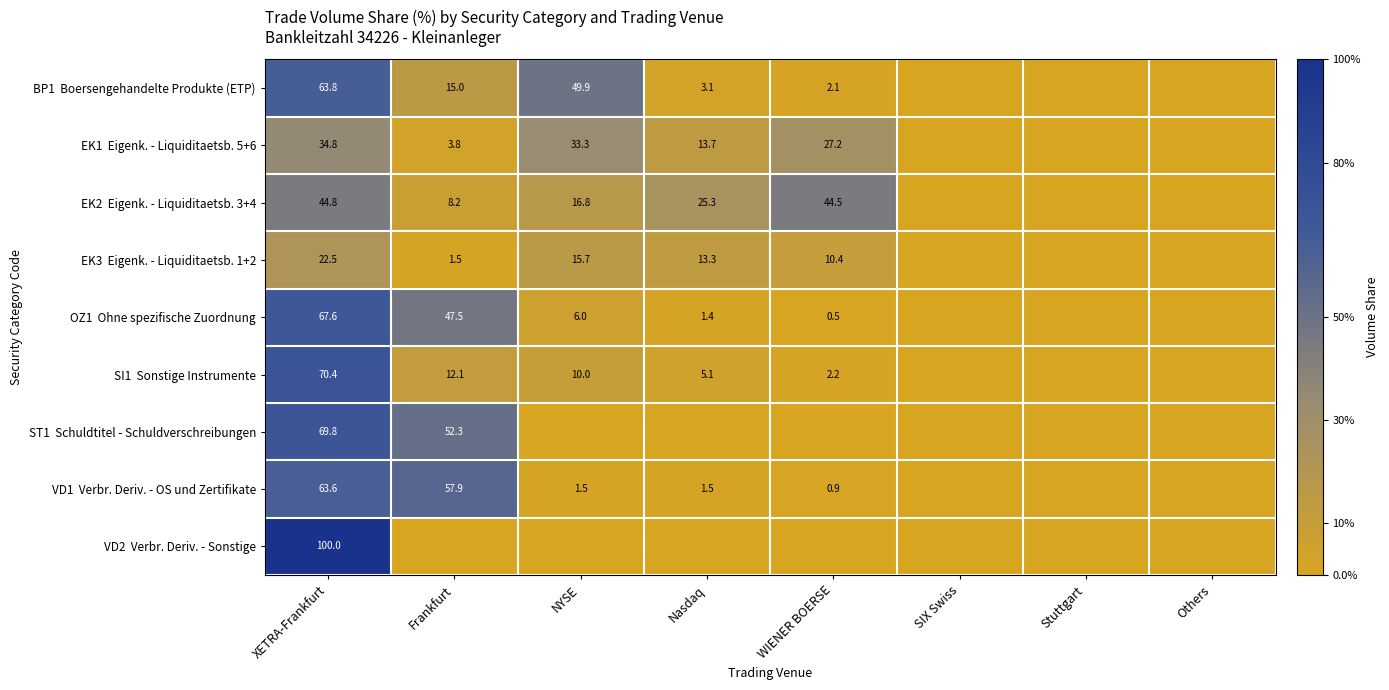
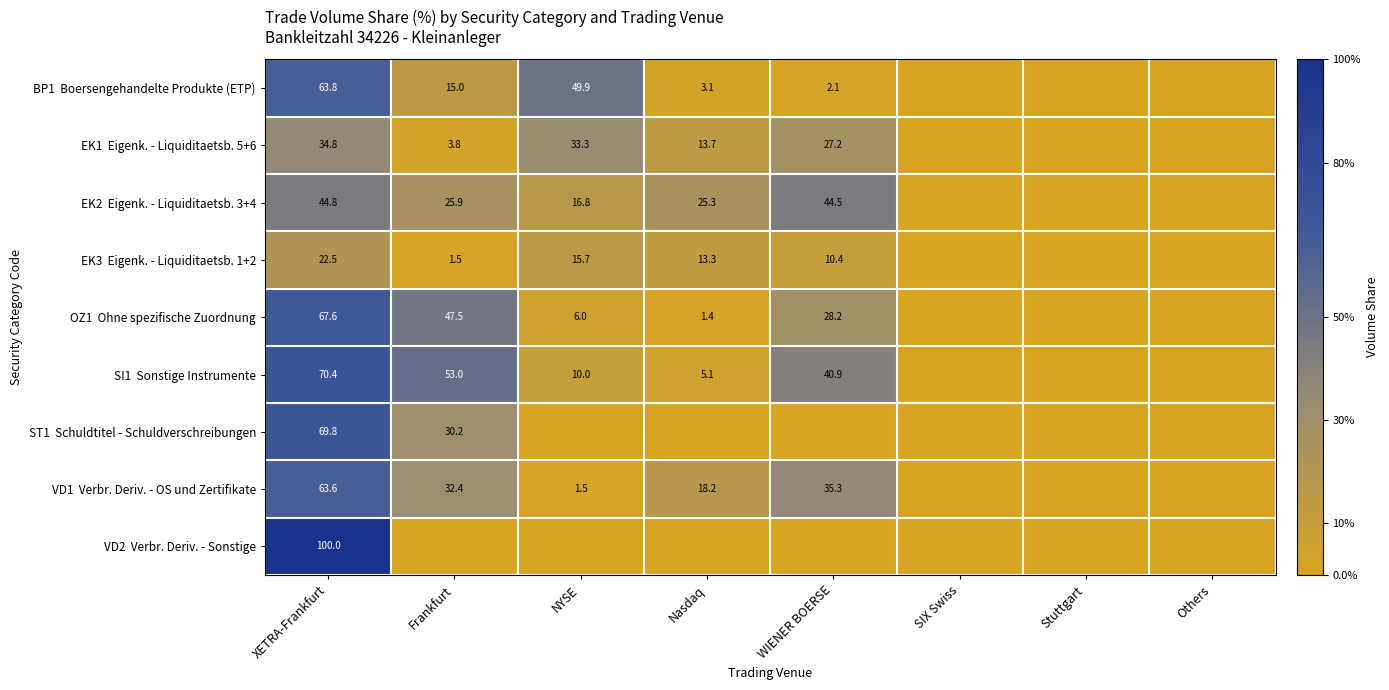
  {
    "BP1 Boersengehandelte Produkte (ETP)": {
      "XETRA-Frankfurt": 63.8,
      "Frankfurt": 15.0,
      "NYSE": 49.9,
      "Nasdaq": 3.1,
      "WIENER BOERSE": 2.1
    },
    "EK1 Eigenk. - Liquiditaetsb. 5+6": {
      "XETRA-Frankfurt": 34.8,
      "Frankfurt": 3.8,
      "NYSE": 33.3,
      "Nasdaq": 13.7,
      "WIENER BOERSE": 27.2
    },
    "EK2 Eigenk. - Liquiditaetsb. 3+4": {
      "XETRA-Frankfurt": 44.8,
-     "Frankfurt": 8.2,
+     "Frankfurt": 25.9,
      "NYSE": 16.8,
      "Nasdaq": 25.3,
      "WIENER BOERSE": 44.5
    },
    "EK3 Eigenk. - Liquiditaetsb. 1+2": {
      "XETRA-Frankfurt": 22.5,
      "Frankfurt": 1.5,
      "NYSE": 15.7,
      "Nasdaq": 13.3,
      "WIENER BOERSE": 10.4
    },
    "OZ1 Ohne spezifische Zuordnung": {
      "XETRA-Frankfurt": 67.6,
      "Frankfurt": 47.5,
      "NYSE": 6.0,
      "Nasdaq": 1.4,
-     "WIENER BOERSE": 0.5
+     "WIENER BOERSE": 28.2
    },
    "SI1 Sonstige Instrumente": {
      "XETRA-Frankfurt": 70.4,
-     "Frankfurt": 12.1,
+     "Frankfurt": 53.0,
      "NYSE": 10.0,
      "Nasdaq": 5.1,
-     "WIENER BOERSE": 2.2
+     "WIENER BOERSE": 40.9
    },
    "ST1 Schuldtitel - Schuldverschreibungen": {
      "XETRA-Frankfurt": 69.8,
-     "Frankfurt": 52.3
+     "Frankfurt": 30.2
    },
    "VD1 Verbr. Deriv. - OS und Zertifikate": {
      "XETRA-Frankfurt": 63.6,
-     "Frankfurt": 57.9,
+     "Frankfurt": 32.4,
      "NYSE": 1.5,
-     "Nasdaq": 1.5,
-     "WIENER BOERSE": 0.9
+     "Nasdaq": 18.2,
+     "WIENER BOERSE": 35.3
    },
    "VD2 Verbr. Deriv. - Sonstige": {
      "XETRA-Frankfurt": 100.0
    }
  }
